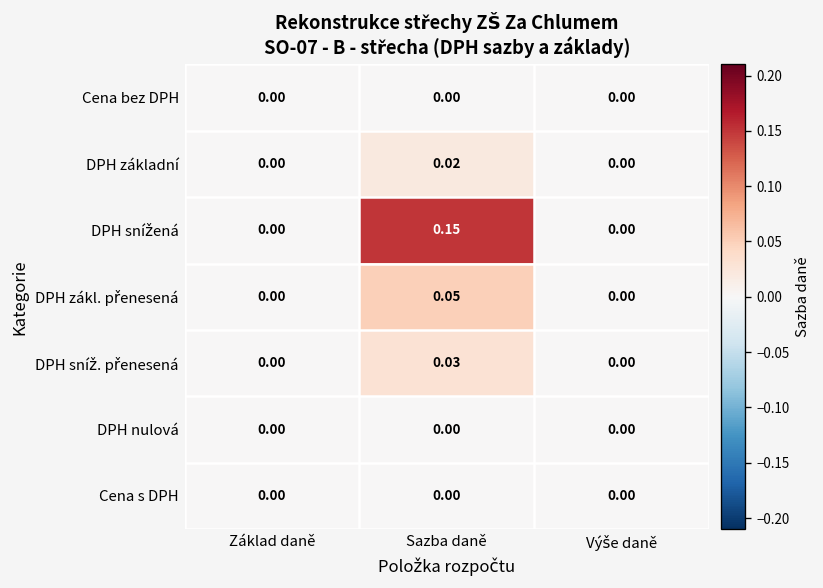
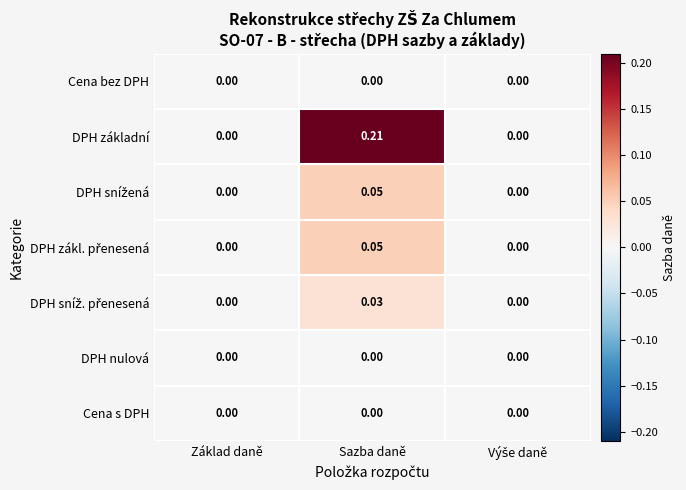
  {
    "Cena bez DPH": {
      "Základ daně": 0.00,
      "Sazba daně": 0.00,
      "Výše daně": 0.00
    },
    "DPH základní": {
      "Základ daně": 0.00,
-     "Sazba daně": 0.02,
+     "Sazba daně": 0.21,
      "Výše daně": 0.00
    },
    "DPH snížená": {
      "Základ daně": 0.00,
-     "Sazba daně": 0.15,
+     "Sazba daně": 0.05,
      "Výše daně": 0.00
    },
    "DPH zákl. přenesená": {
      "Základ daně": 0.00,
      "Sazba daně": 0.05,
      "Výše daně": 0.00
    },
    "DPH sníž. přenesená": {
      "Základ daně": 0.00,
      "Sazba daně": 0.03,
      "Výše daně": 0.00
    },
    "DPH nulová": {
      "Základ daně": 0.00,
      "Sazba daně": 0.00,
      "Výše daně": 0.00
    },
    "Cena s DPH": {
      "Základ daně": 0.00,
      "Sazba daně": 0.00,
      "Výše daně": 0.00
    }
  }
